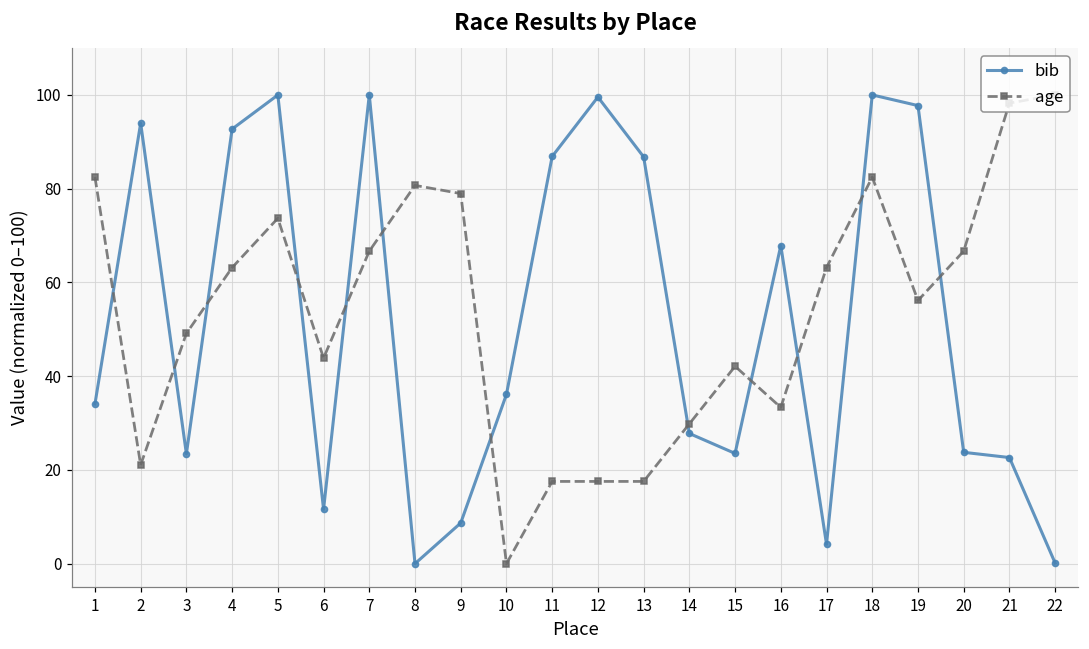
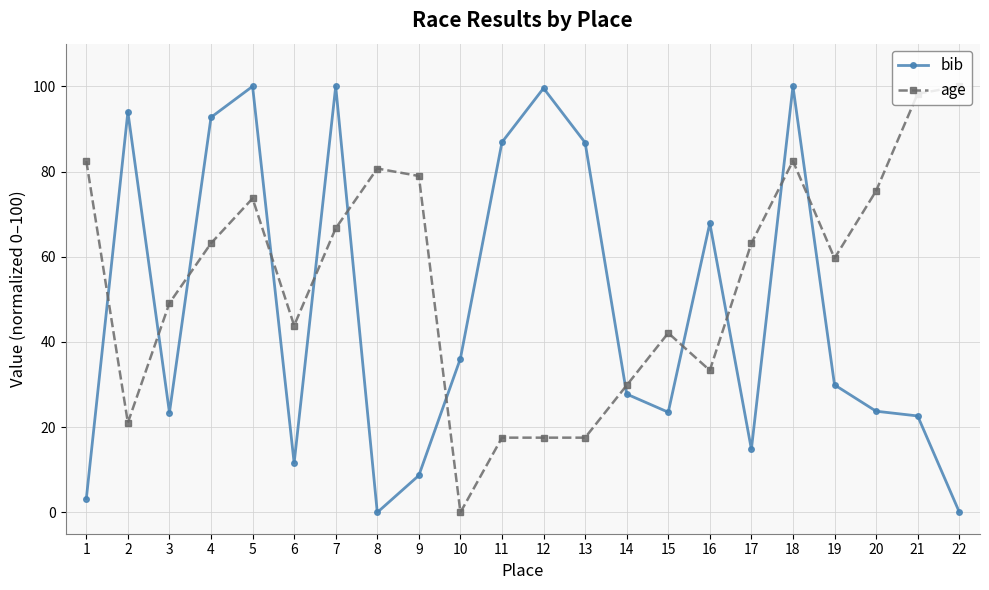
  {
    "bib": {
-     "1": 34,
+     "1": 3,
      "2": 94,
      "3": 23,
      "4": 93,
      "5": 100,
      "6": 12,
      "7": 100,
      "8": 0,
      "9": 9,
      "10": 36,
      "11": 87,
      "12": 100,
      "13": 87,
      "14": 28,
      "15": 24,
      "16": 68,
-     "17": 4,
+     "17": 15,
      "18": 100,
-     "19": 98,
+     "19": 30,
      "20": 24,
      "21": 23,
      "22": 0
    },
    "age": {
      "1": 82,
      "2": 21,
      "3": 49,
      "4": 63,
      "5": 74,
      "6": 44,
      "7": 67,
      "8": 81,
      "9": 79,
      "10": 0,
      "11": 18,
      "12": 18,
      "13": 18,
      "14": 30,
      "15": 42,
      "16": 33,
      "17": 63,
      "18": 82,
-     "19": 56,
-     "20": 67
+     "19": 60,
+     "20": 75
    }
  }
